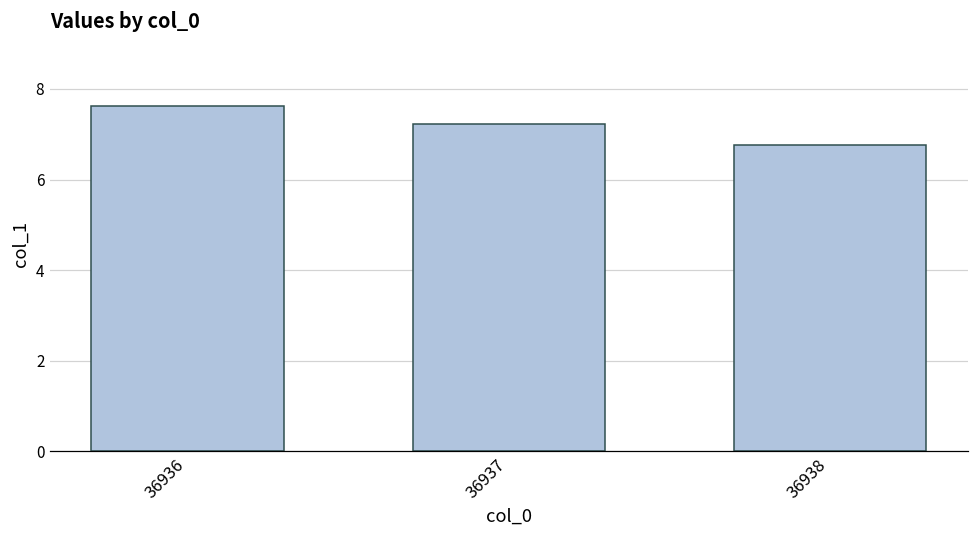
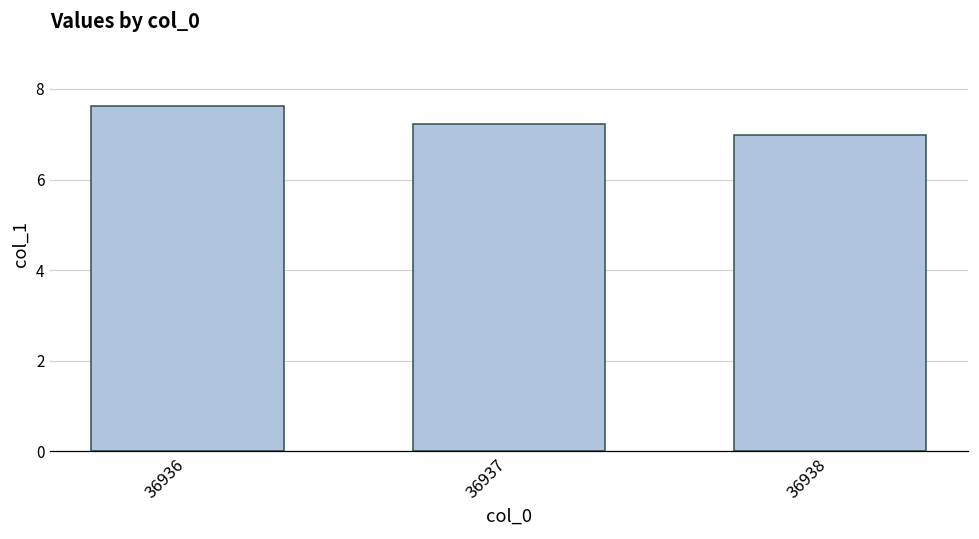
  {
    "36936": 7.6,
    "36937": 7.2,
-   "36938": 6.8
+   "36938": 7.0
  }
